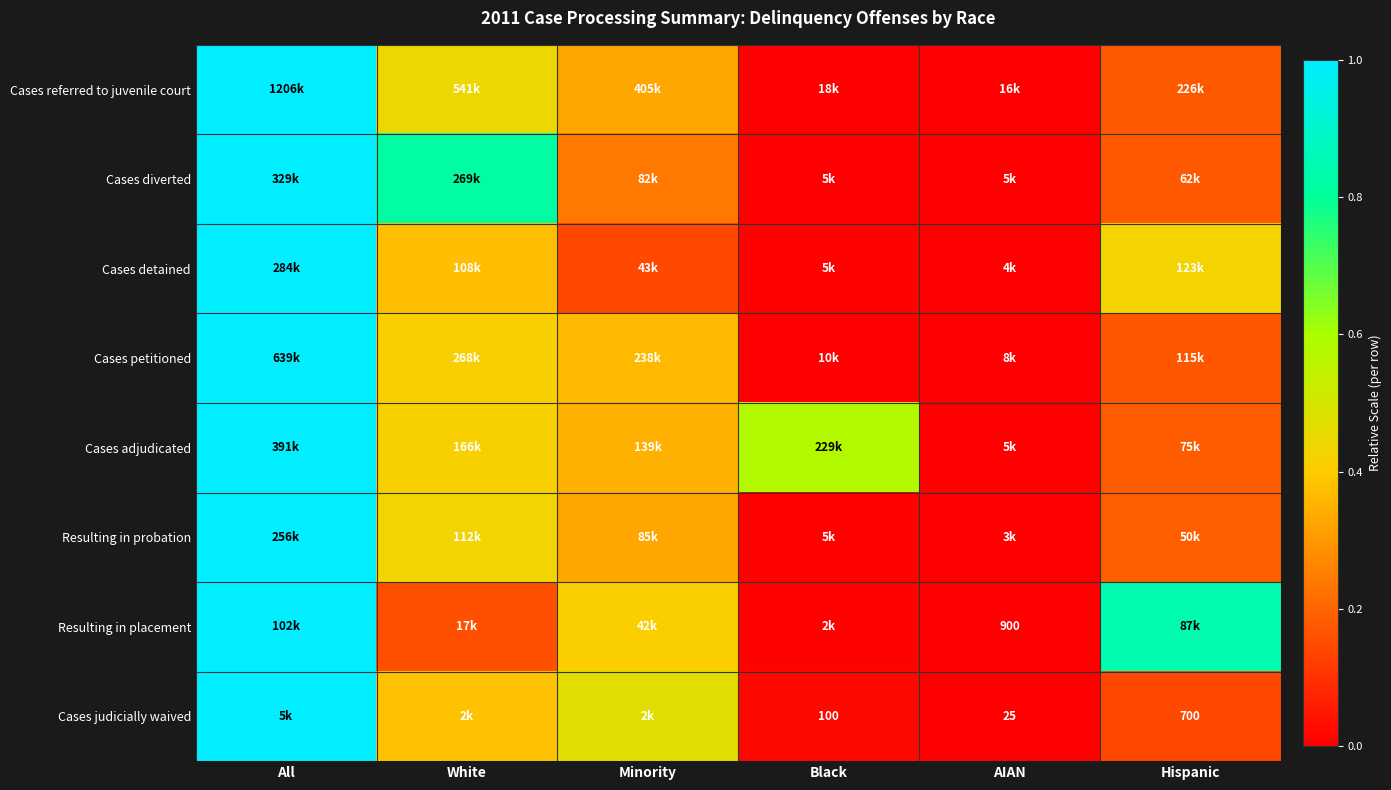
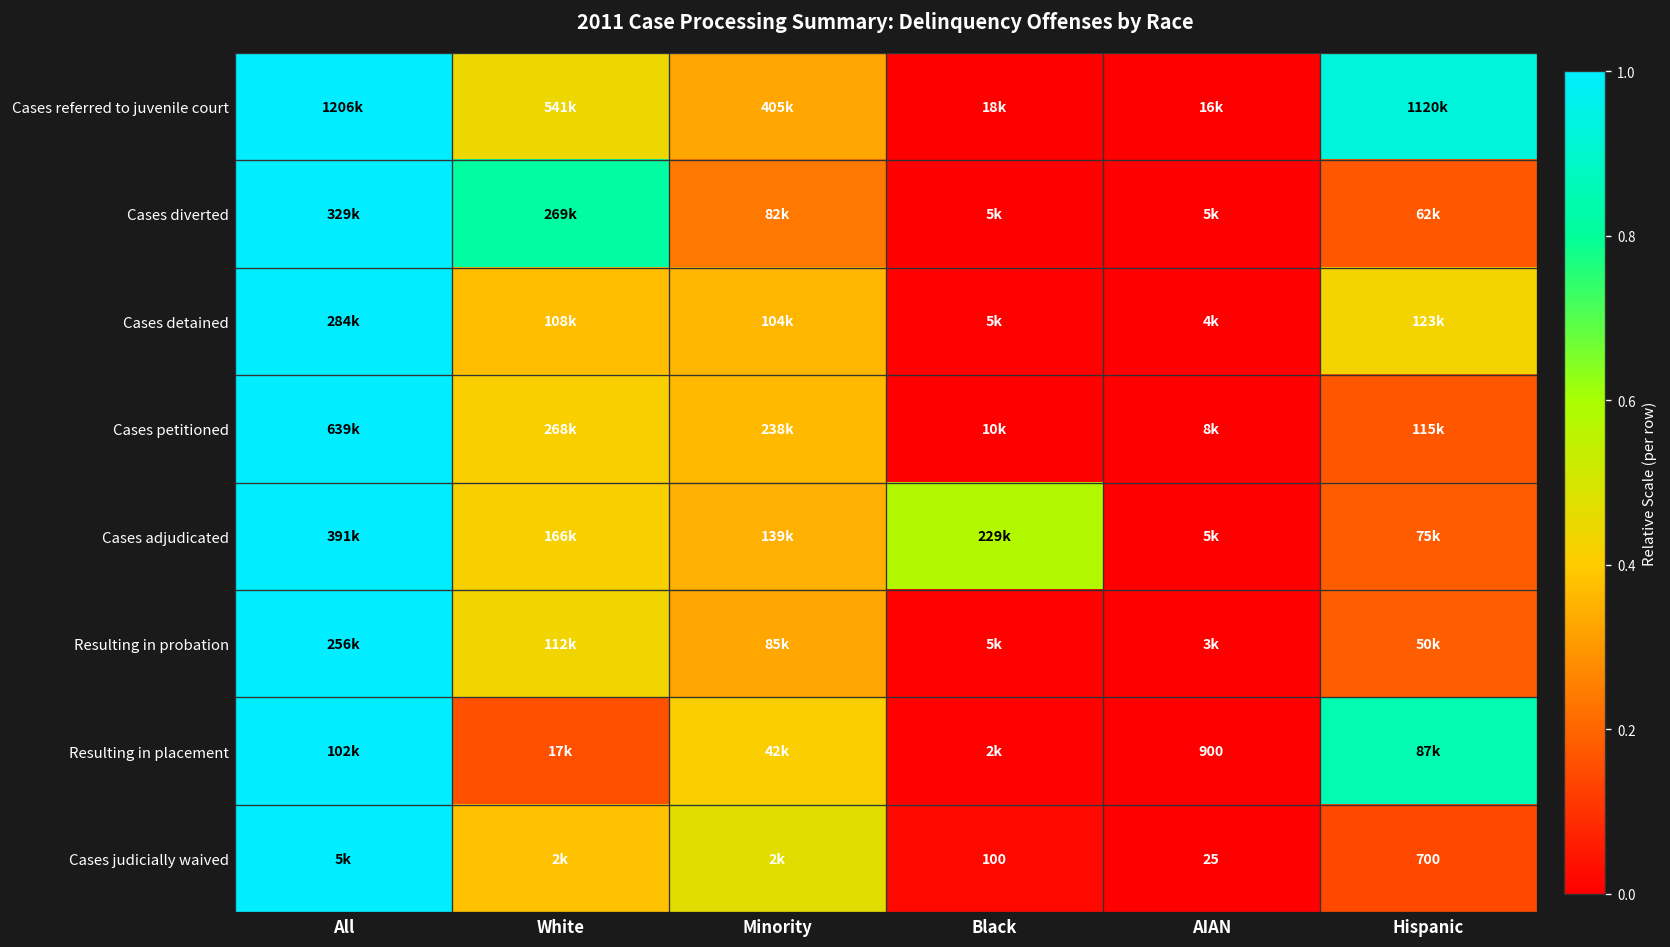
  {
    "Cases referred to juvenile court": {
      "All": "1206k",
      "White": "541k",
      "Minority": "405k",
      "Black": "18k",
      "AIAN": "16k",
-     "Hispanic": "226k"
+     "Hispanic": "1120k"
    },
    "Cases diverted": {
      "All": "329k",
      "White": "269k",
      "Minority": "82k",
      "Black": "5k",
      "AIAN": "5k",
      "Hispanic": "62k"
    },
    "Cases detained": {
      "All": "284k",
      "White": "108k",
-     "Minority": "43k",
+     "Minority": "104k",
      "Black": "5k",
      "AIAN": "4k",
      "Hispanic": "123k"
    },
    "Cases petitioned": {
      "All": "639k",
      "White": "268k",
      "Minority": "238k",
      "Black": "10k",
      "AIAN": "8k",
      "Hispanic": "115k"
    },
    "Cases adjudicated": {
      "All": "391k",
      "White": "166k",
      "Minority": "139k",
      "Black": "229k",
      "AIAN": "5k",
      "Hispanic": "75k"
    },
    "Resulting in probation": {
      "All": "256k",
      "White": "112k",
      "Minority": "85k",
      "Black": "5k",
      "AIAN": "3k",
      "Hispanic": "50k"
    },
    "Resulting in placement": {
      "All": "102k",
      "White": "17k",
      "Minority": "42k",
      "Black": "2k",
      "AIAN": "900",
      "Hispanic": "87k"
    },
    "Cases judicially waived": {
      "All": "5k",
      "White": "2k",
      "Minority": "2k",
      "Black": "100",
      "AIAN": "25",
      "Hispanic": "700"
    }
  }
